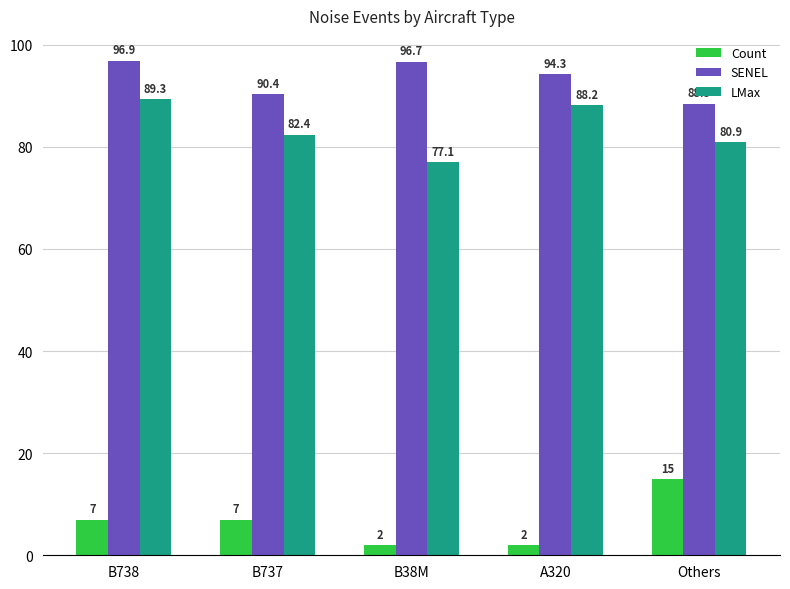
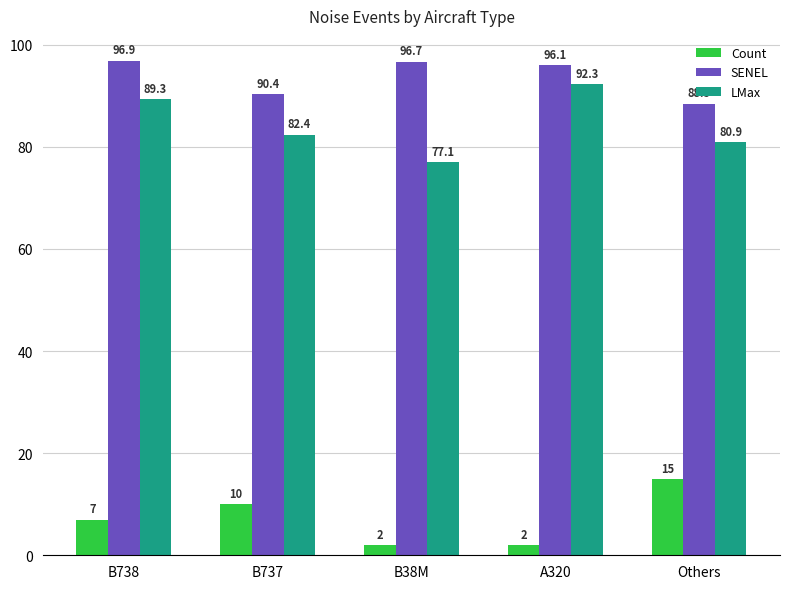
  {
    "Count": {
      "B738": 7,
-     "B737": 7,
+     "B737": 10,
      "B38M": 2,
      "A320": 2,
      "Others": 15
    },
    "SENEL": {
      "B738": 96.9,
      "B737": 90.4,
      "B38M": 96.7,
-     "A320": 94.3,
+     "A320": 96.1,
      "Others": 88.5
    },
    "LMax": {
      "B738": 89.3,
      "B737": 82.4,
      "B38M": 77.1,
-     "A320": 88.2,
+     "A320": 92.3,
      "Others": 80.9
    }
  }
